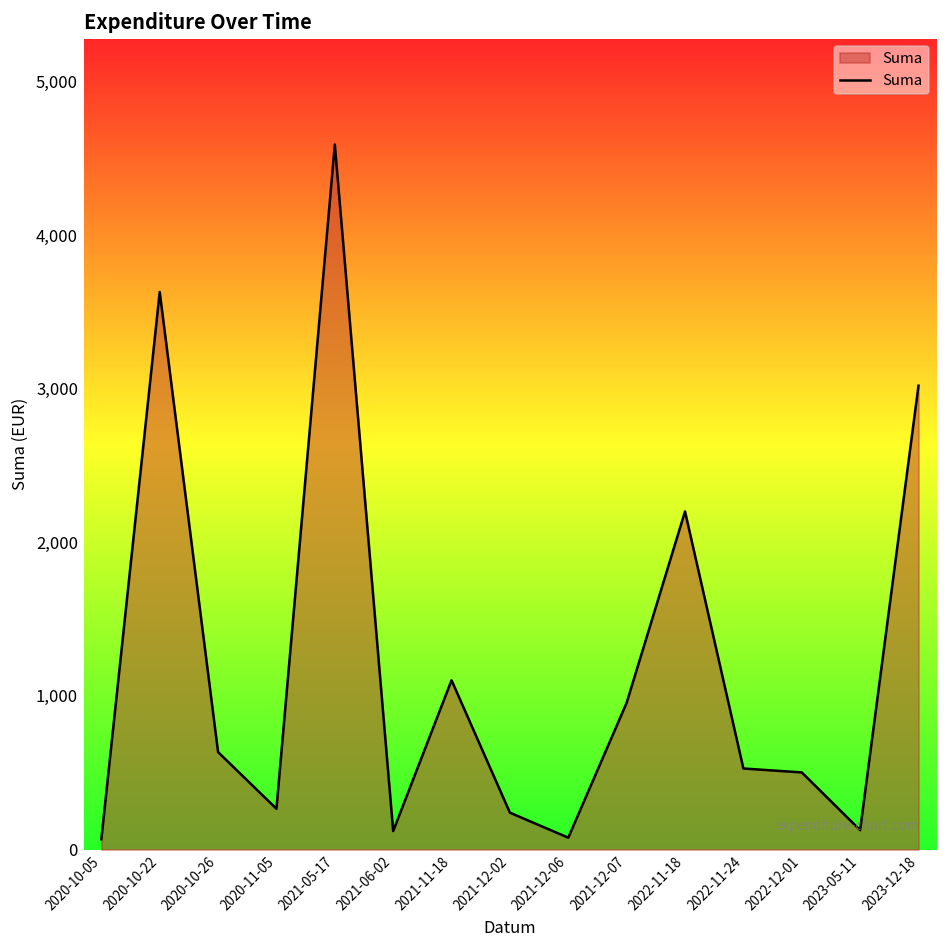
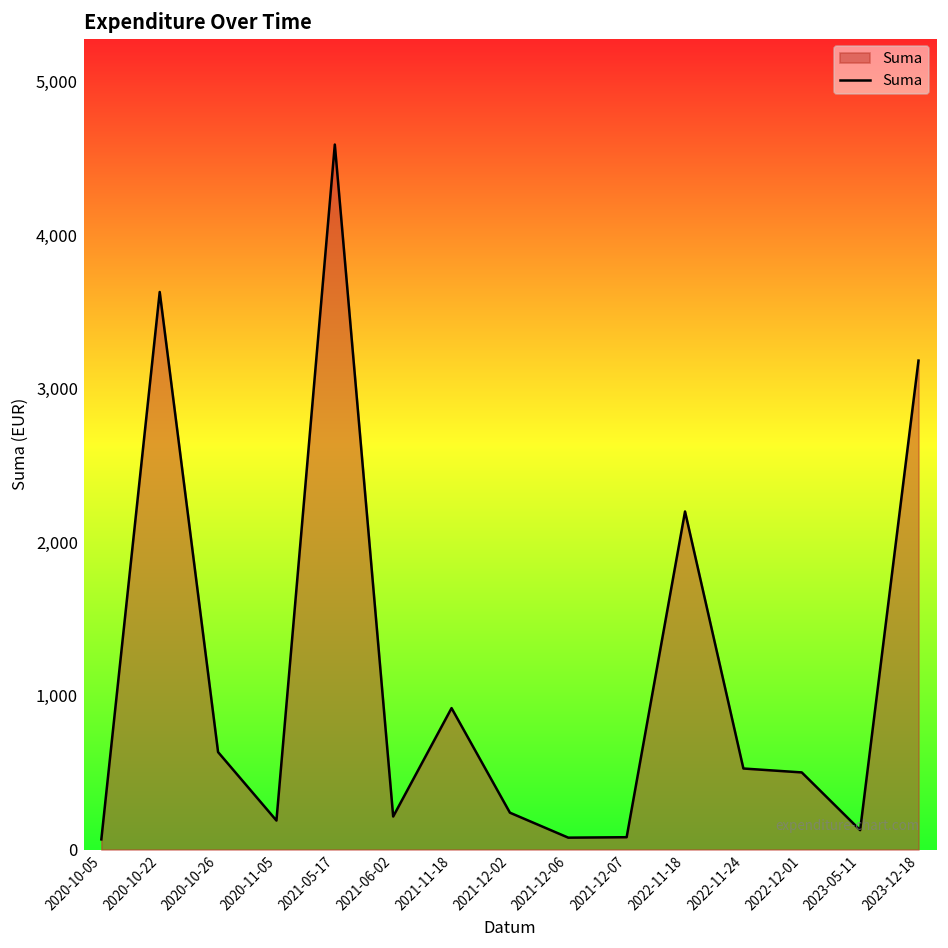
  {
    "2020-10-05": "70",
    "2020-10-22": "3,630",
    "2020-10-26": "630",
-   "2020-11-05": "270",
+   "2020-11-05": "190",
    "2021-05-17": "4,590",
-   "2021-06-02": "120",
-   "2021-11-18": "1,100",
+   "2021-06-02": "210",
+   "2021-11-18": "920",
    "2021-12-02": "240",
    "2021-12-06": "80",
-   "2021-12-07": "960",
+   "2021-12-07": "80",
    "2022-11-18": "2,200",
    "2022-11-24": "530",
    "2022-12-01": "500",
    "2023-05-11": "130",
-   "2023-12-18": "3,020"
+   "2023-12-18": "3,180"
  }
